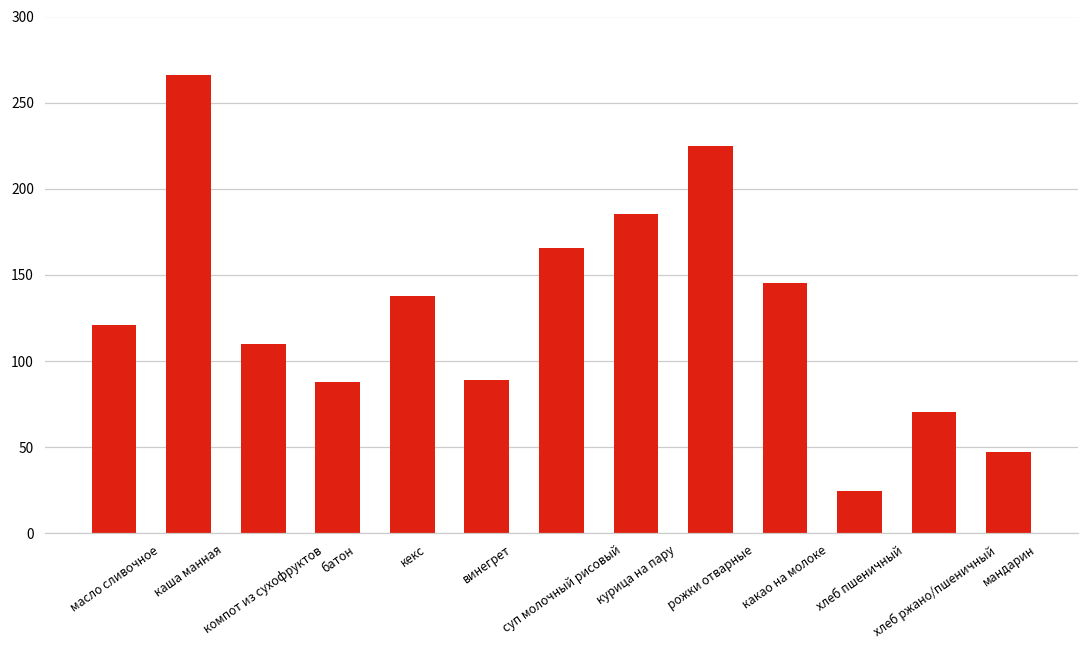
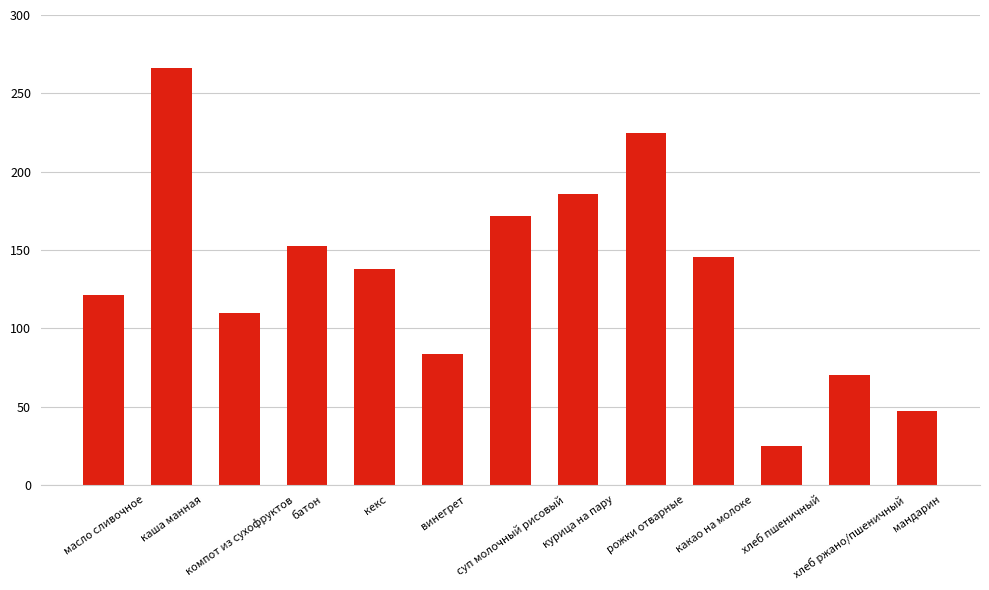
  {
    "масло сливочное": 121,
    "каша манная": 266,
    "компот из сухофруктов": 110,
-   "батон": 88,
+   "батон": 153,
    "кекс": 138,
-   "винегрет": 89,
-   "суп молочный рисовый": 166,
+   "винегрет": 84,
+   "суп молочный рисовый": 172,
    "курица на пару": 186,
    "рожки отварные": 225,
    "какао на молоке": 145,
    "хлеб пшеничный": 25,
    "хлеб ржано/пшеничный": 70,
    "мандарин": 47
  }
